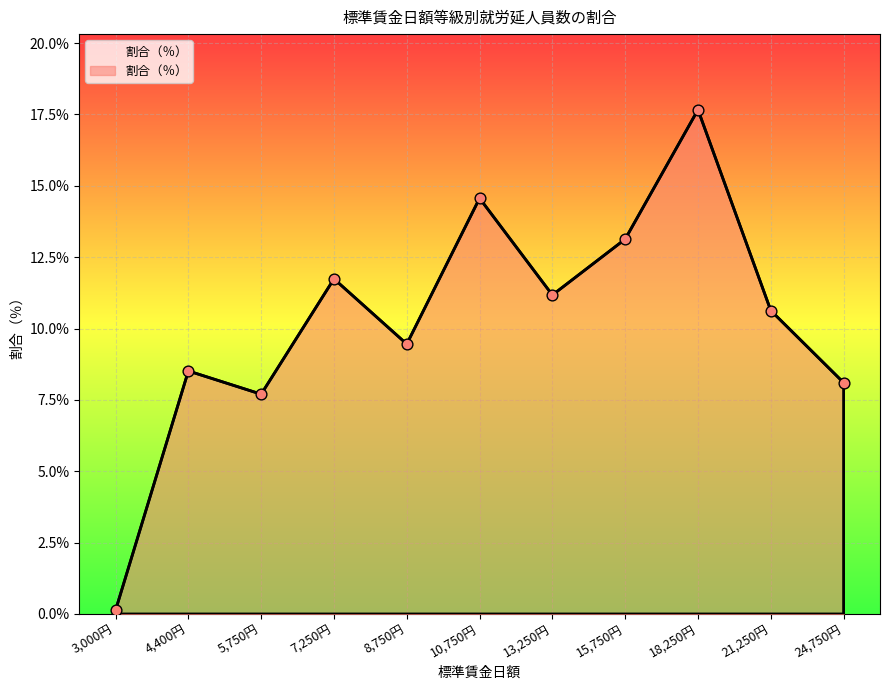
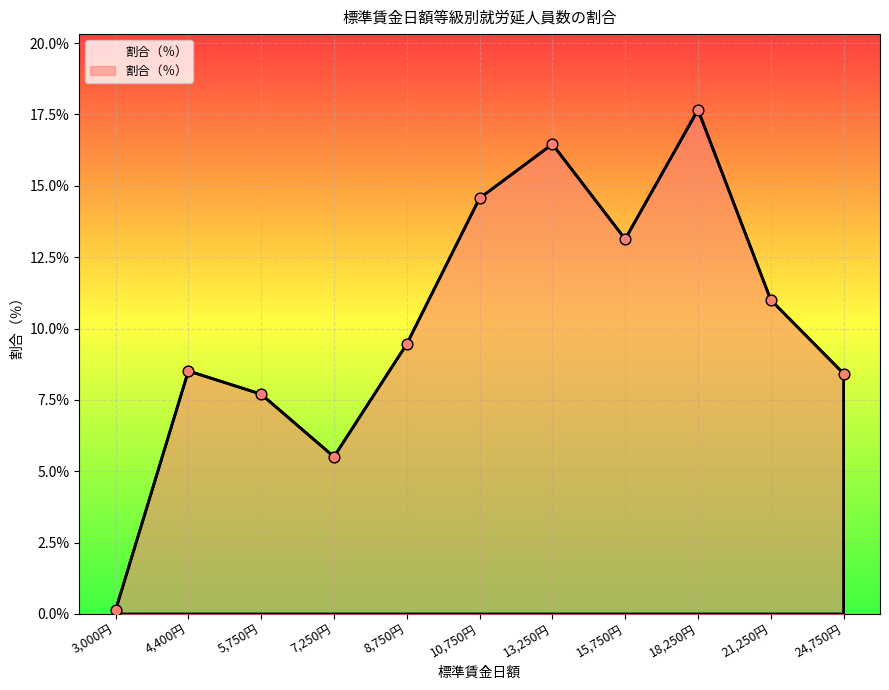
  {
    "3,000円": "0.1%",
    "4,400円": "8.5%",
    "5,750円": "7.7%",
-   "7,250円": "11.7%",
+   "7,250円": "5.5%",
    "8,750円": "9.5%",
    "10,750円": "14.6%",
-   "13,250円": "11.2%",
+   "13,250円": "16.5%",
    "15,750円": "13.1%",
    "18,250円": "17.7%",
-   "21,250円": "10.6%",
-   "24,750円": "8.1%"
+   "21,250円": "11.0%",
+   "24,750円": "8.4%"
  }
